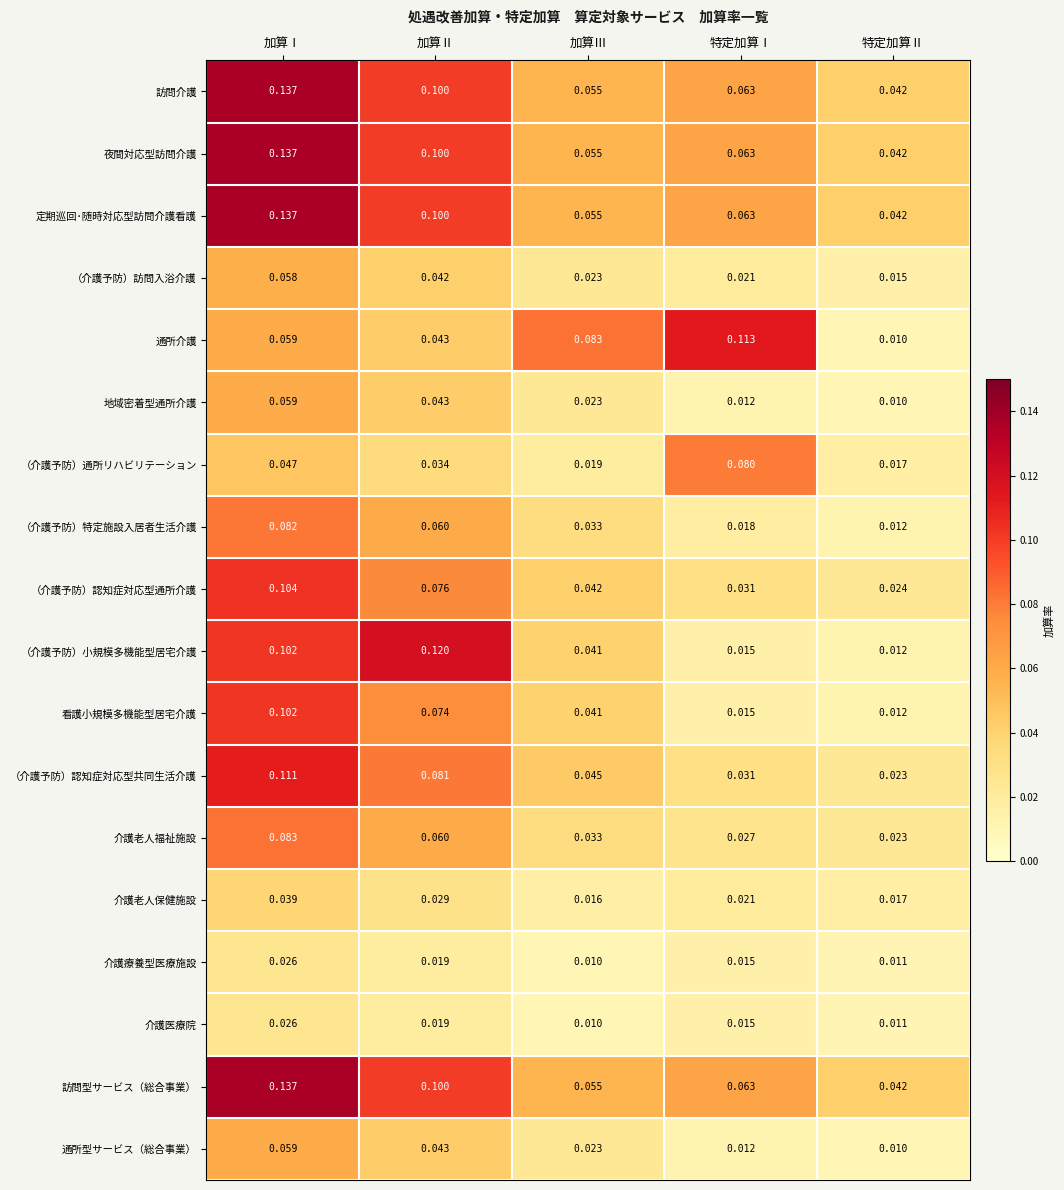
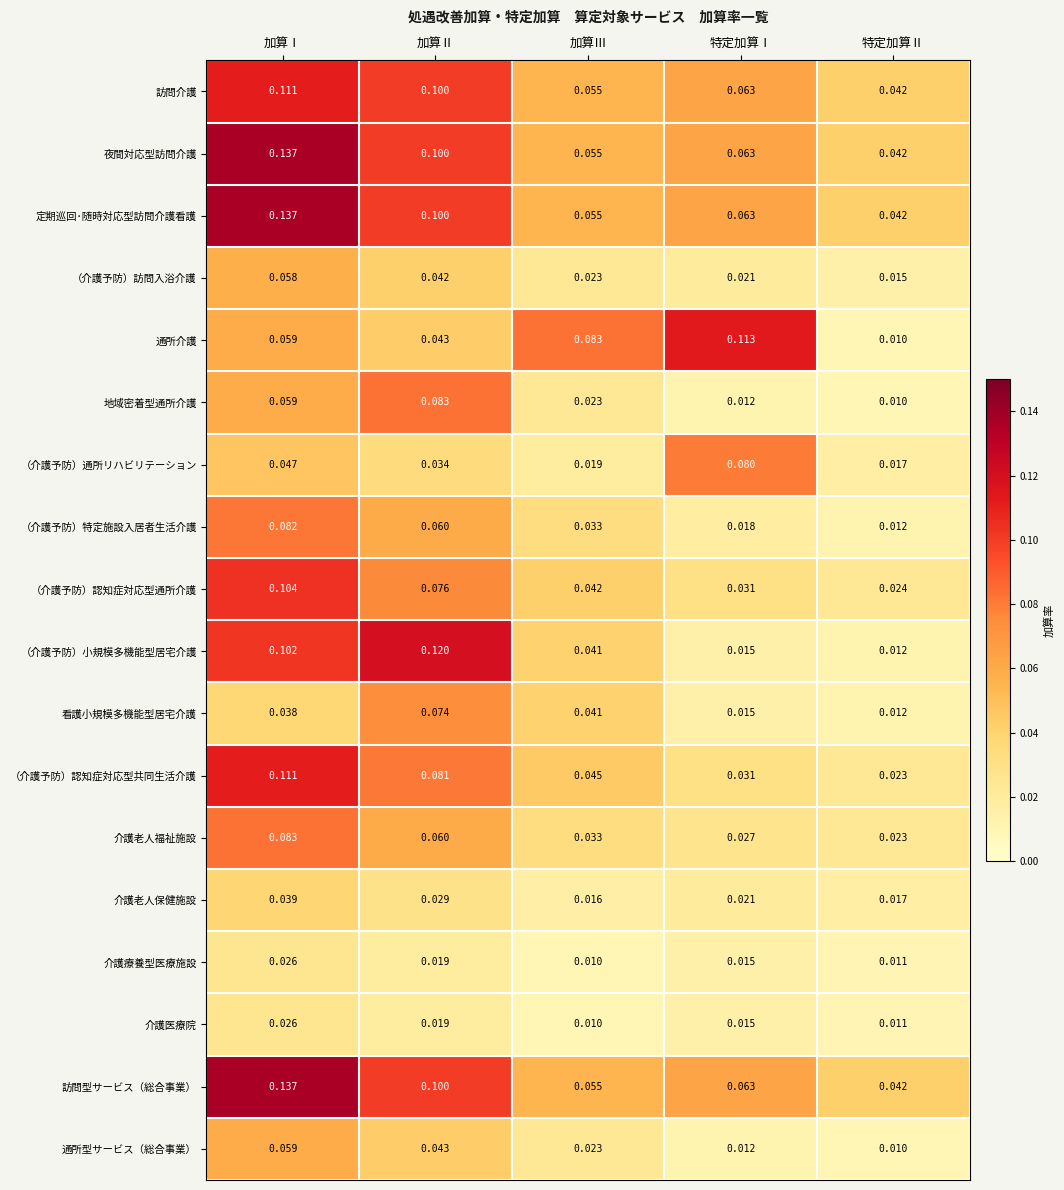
  {
    "訪問介護": {
-     "加算Ⅰ": 0.137,
+     "加算Ⅰ": 0.111,
      "加算Ⅱ": 0.100,
      "加算Ⅲ": 0.055,
      "特定加算Ⅰ": 0.063,
      "特定加算Ⅱ": 0.042
    },
    "夜間対応型訪問介護": {
      "加算Ⅰ": 0.137,
      "加算Ⅱ": 0.100,
      "加算Ⅲ": 0.055,
      "特定加算Ⅰ": 0.063,
      "特定加算Ⅱ": 0.042
    },
    "定期巡回･随時対応型訪問介護看護": {
      "加算Ⅰ": 0.137,
      "加算Ⅱ": 0.100,
      "加算Ⅲ": 0.055,
      "特定加算Ⅰ": 0.063,
      "特定加算Ⅱ": 0.042
    },
    "（介護予防）訪問入浴介護": {
      "加算Ⅰ": 0.058,
      "加算Ⅱ": 0.042,
      "加算Ⅲ": 0.023,
      "特定加算Ⅰ": 0.021,
      "特定加算Ⅱ": 0.015
    },
    "通所介護": {
      "加算Ⅰ": 0.059,
      "加算Ⅱ": 0.043,
      "加算Ⅲ": 0.083,
      "特定加算Ⅰ": 0.113,
      "特定加算Ⅱ": 0.010
    },
    "地域密着型通所介護": {
      "加算Ⅰ": 0.059,
-     "加算Ⅱ": 0.043,
+     "加算Ⅱ": 0.083,
      "加算Ⅲ": 0.023,
      "特定加算Ⅰ": 0.012,
      "特定加算Ⅱ": 0.010
    },
    "（介護予防）通所リハビリテーション": {
      "加算Ⅰ": 0.047,
      "加算Ⅱ": 0.034,
      "加算Ⅲ": 0.019,
      "特定加算Ⅰ": 0.080,
      "特定加算Ⅱ": 0.017
    },
    "（介護予防）特定施設入居者生活介護": {
      "加算Ⅰ": 0.082,
      "加算Ⅱ": 0.060,
      "加算Ⅲ": 0.033,
      "特定加算Ⅰ": 0.018,
      "特定加算Ⅱ": 0.012
    },
    "（介護予防）認知症対応型通所介護": {
      "加算Ⅰ": 0.104,
      "加算Ⅱ": 0.076,
      "加算Ⅲ": 0.042,
      "特定加算Ⅰ": 0.031,
      "特定加算Ⅱ": 0.024
    },
    "（介護予防）小規模多機能型居宅介護": {
      "加算Ⅰ": 0.102,
      "加算Ⅱ": 0.120,
      "加算Ⅲ": 0.041,
      "特定加算Ⅰ": 0.015,
      "特定加算Ⅱ": 0.012
    },
    "看護小規模多機能型居宅介護": {
-     "加算Ⅰ": 0.102,
+     "加算Ⅰ": 0.038,
      "加算Ⅱ": 0.074,
      "加算Ⅲ": 0.041,
      "特定加算Ⅰ": 0.015,
      "特定加算Ⅱ": 0.012
    },
    "（介護予防）認知症対応型共同生活介護": {
      "加算Ⅰ": 0.111,
      "加算Ⅱ": 0.081,
      "加算Ⅲ": 0.045,
      "特定加算Ⅰ": 0.031,
      "特定加算Ⅱ": 0.023
    },
    "介護老人福祉施設": {
      "加算Ⅰ": 0.083,
      "加算Ⅱ": 0.060,
      "加算Ⅲ": 0.033,
      "特定加算Ⅰ": 0.027,
      "特定加算Ⅱ": 0.023
    },
    "介護老人保健施設": {
      "加算Ⅰ": 0.039,
      "加算Ⅱ": 0.029,
      "加算Ⅲ": 0.016,
      "特定加算Ⅰ": 0.021,
      "特定加算Ⅱ": 0.017
    },
    "介護療養型医療施設": {
      "加算Ⅰ": 0.026,
      "加算Ⅱ": 0.019,
      "加算Ⅲ": 0.010,
      "特定加算Ⅰ": 0.015,
      "特定加算Ⅱ": 0.011
    },
    "介護医療院": {
      "加算Ⅰ": 0.026,
      "加算Ⅱ": 0.019,
      "加算Ⅲ": 0.010,
      "特定加算Ⅰ": 0.015,
      "特定加算Ⅱ": 0.011
    },
    "訪問型サービス（総合事業）": {
      "加算Ⅰ": 0.137,
      "加算Ⅱ": 0.100,
      "加算Ⅲ": 0.055,
      "特定加算Ⅰ": 0.063,
      "特定加算Ⅱ": 0.042
    },
    "通所型サービス（総合事業）": {
      "加算Ⅰ": 0.059,
      "加算Ⅱ": 0.043,
      "加算Ⅲ": 0.023,
      "特定加算Ⅰ": 0.012,
      "特定加算Ⅱ": 0.010
    }
  }
